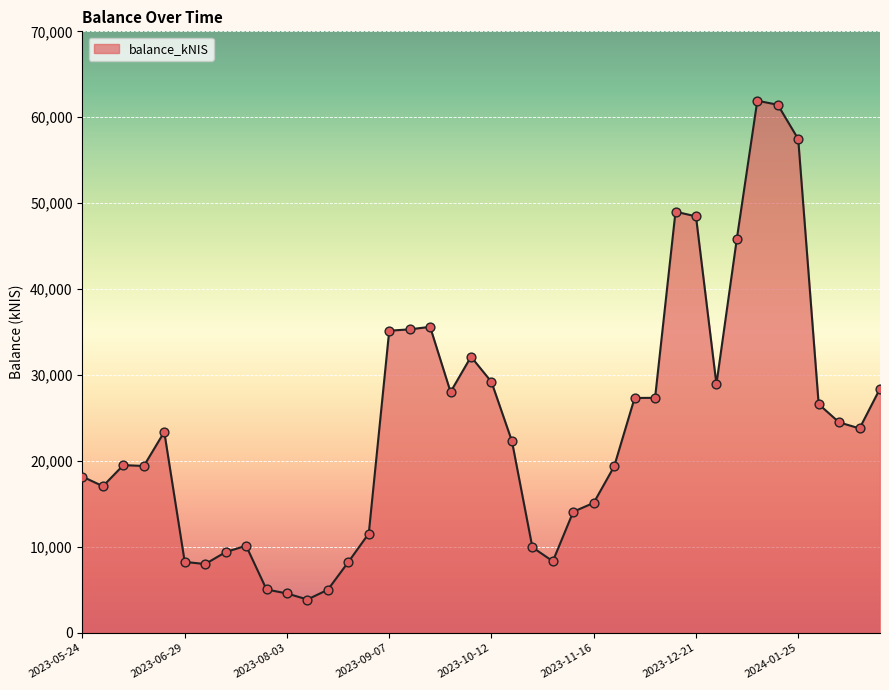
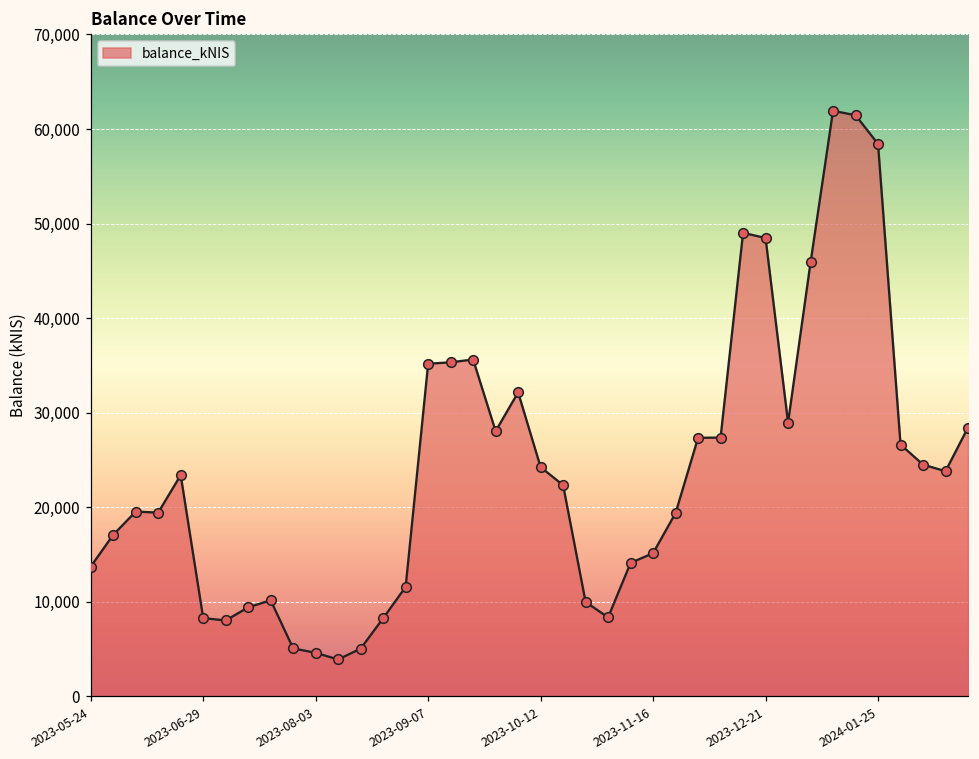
  {
-   "2023-05-24": "18,000",
+   "2023-05-24": "14,000",
    "2023-06-29": "8,000",
    "2023-08-03": "5,000",
    "2023-09-07": "35,000",
-   "2023-10-12": "29,000",
+   "2023-10-12": "24,000",
    "2023-11-16": "15,000",
    "2023-12-21": "48,000",
-   "2024-01-25": "57,000"
+   "2024-01-25": "58,000"
  }
